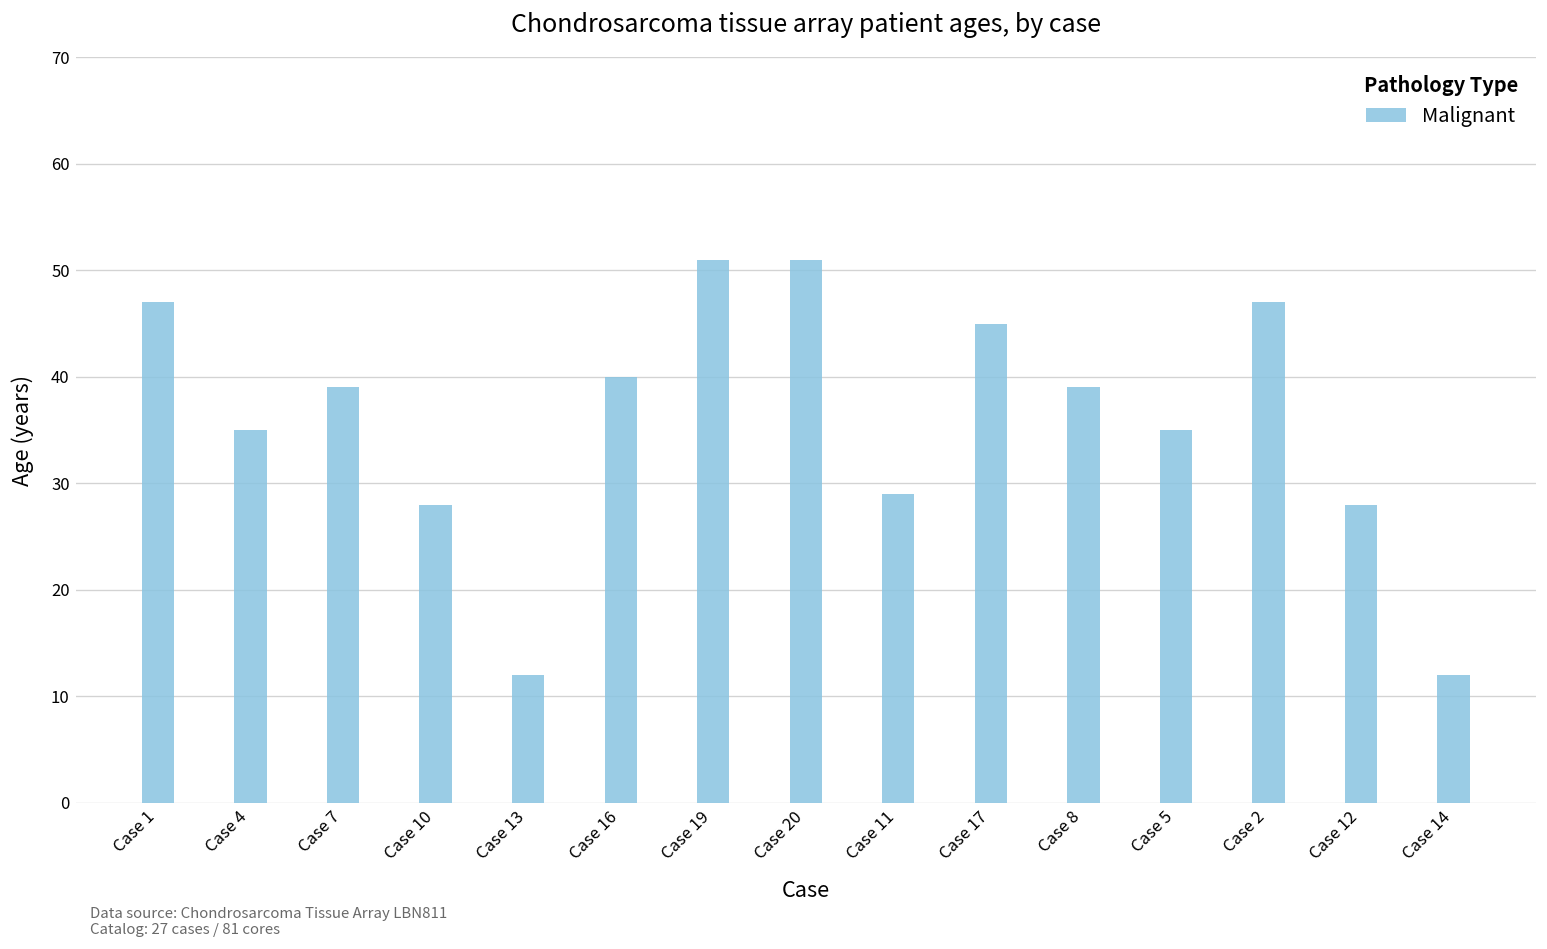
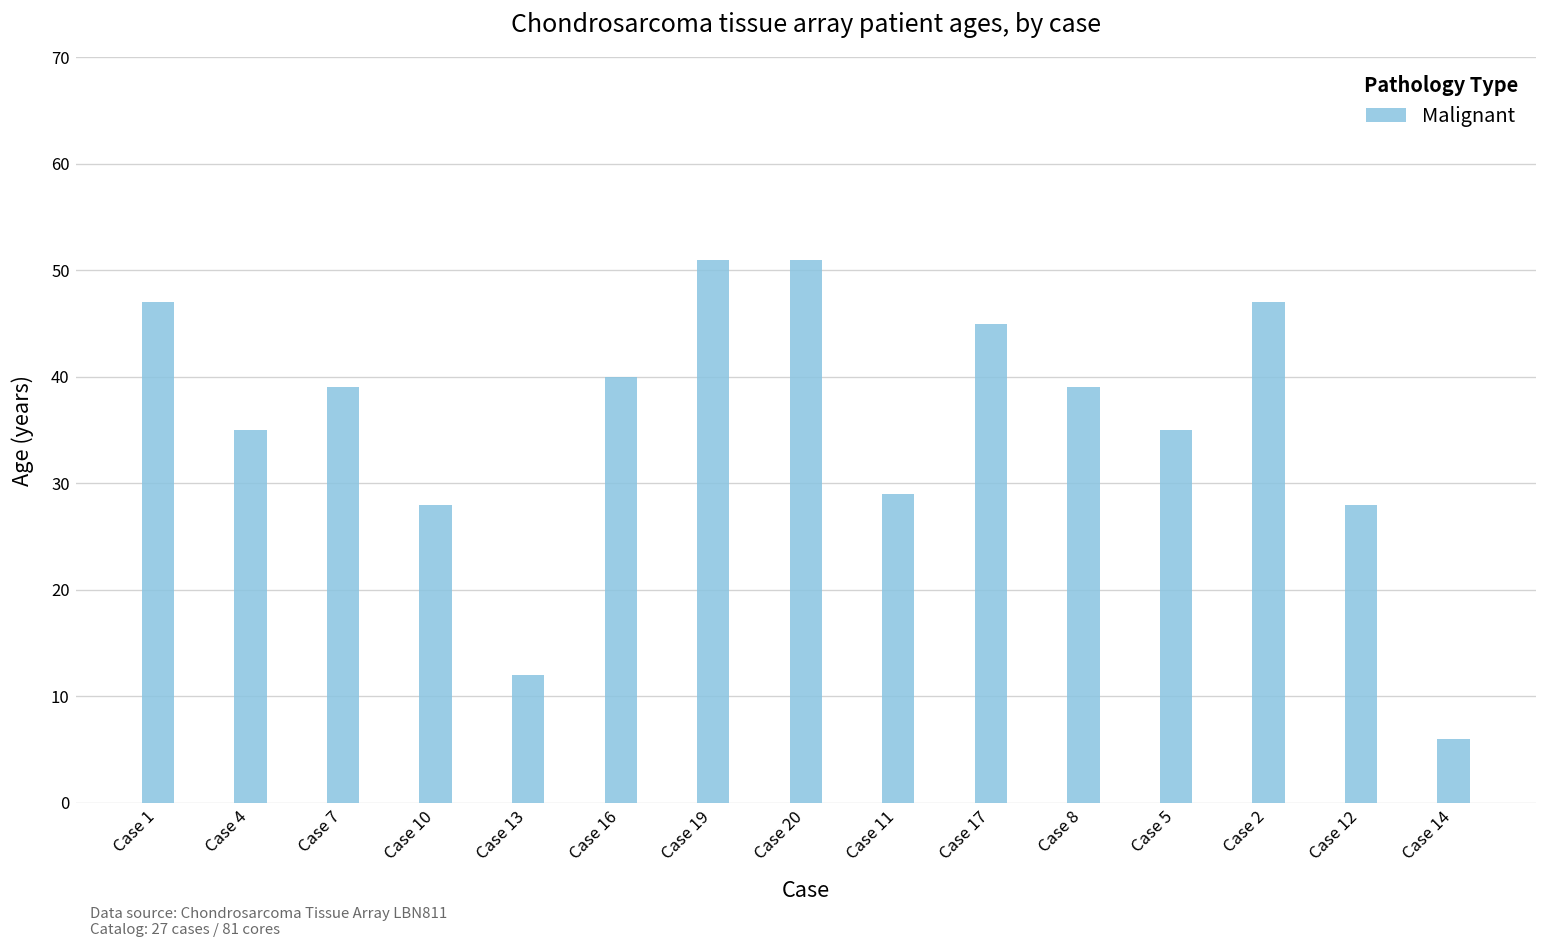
  {
    "Case 1": 47,
    "Case 4": 35,
    "Case 7": 39,
    "Case 10": 28,
    "Case 13": 12,
    "Case 16": 40,
    "Case 19": 51,
    "Case 20": 51,
    "Case 11": 29,
    "Case 17": 45,
    "Case 8": 39,
    "Case 5": 35,
    "Case 2": 47,
    "Case 12": 28,
-   "Case 14": 12
+   "Case 14": 6
  }
